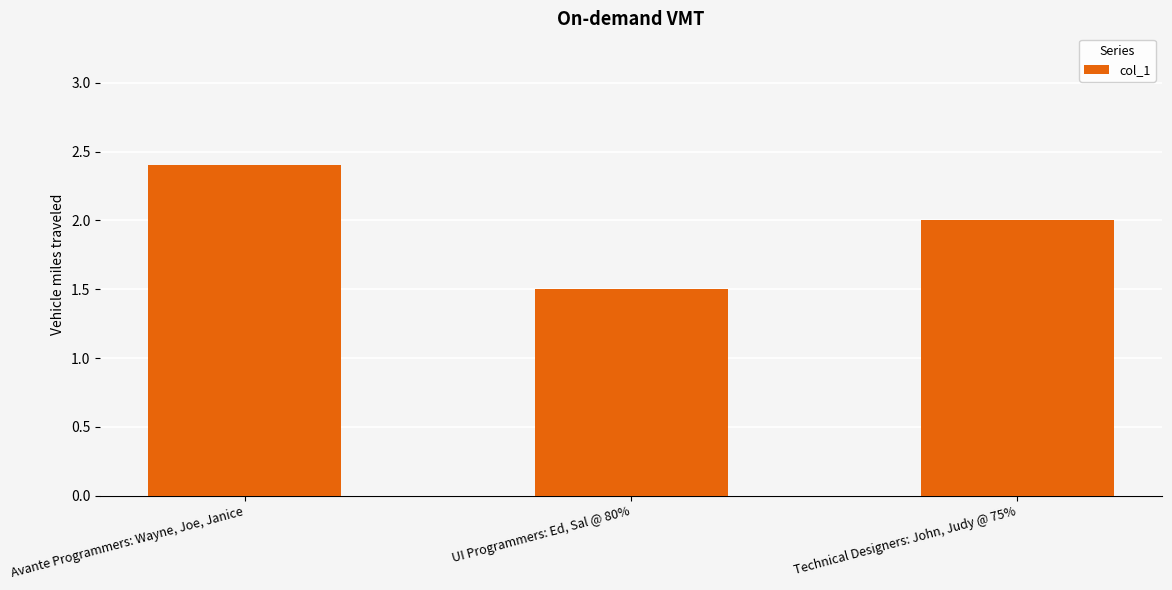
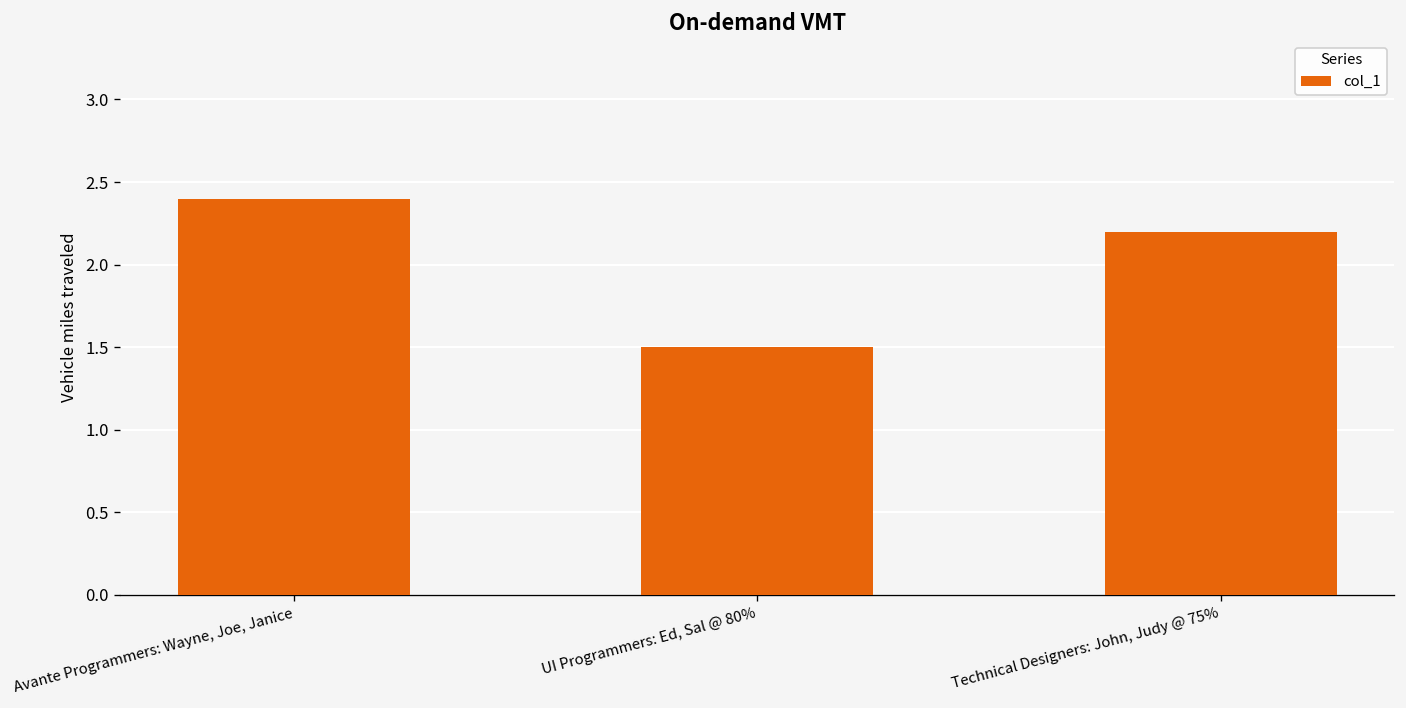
  {
    "Avante Programmers: Wayne, Joe, Janice": 2.4,
    "UI Programmers: Ed, Sal @ 80%": 1.5,
-   "Technical Designers: John, Judy @ 75%": 2.0
+   "Technical Designers: John, Judy @ 75%": 2.2
  }
